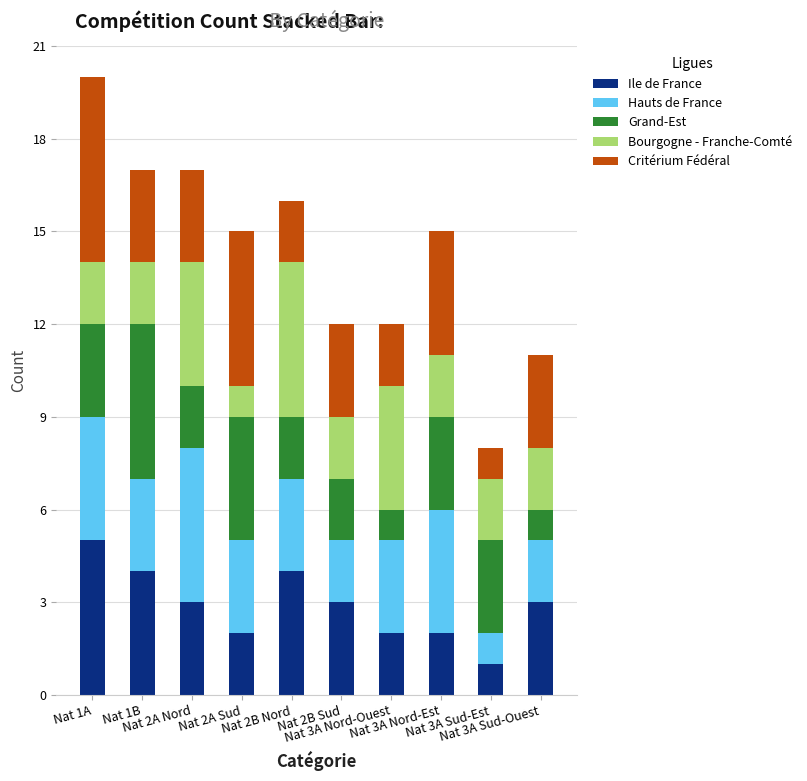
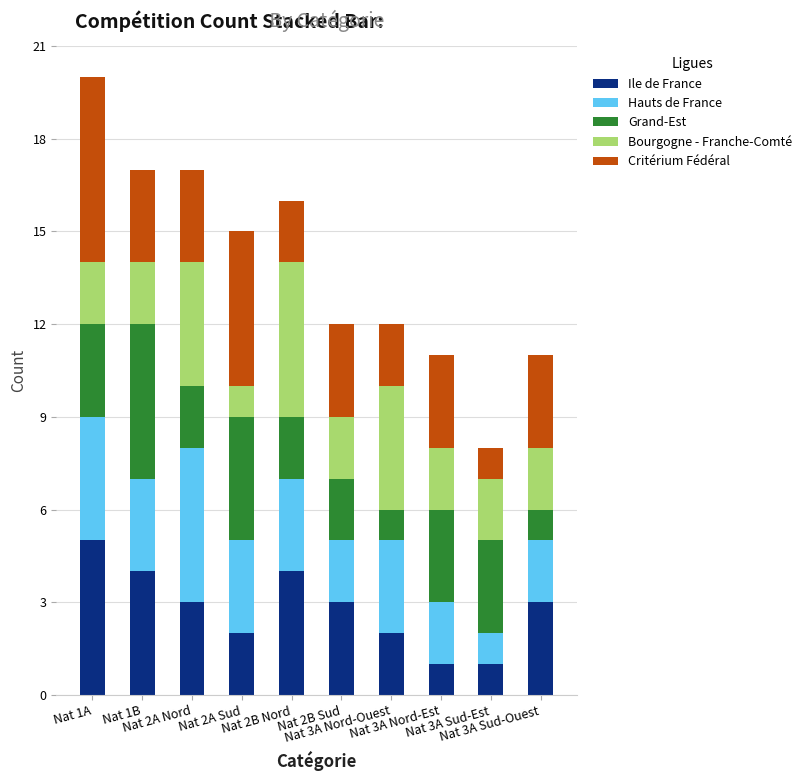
  {
    "Ile de France": {
      "Nat 1A": 5,
      "Nat 1B": 4,
      "Nat 2A Nord": 3,
      "Nat 2A Sud": 2,
      "Nat 2B Nord": 4,
      "Nat 2B Sud": 3,
      "Nat 3A Nord-Ouest": 2,
-     "Nat 3A Nord-Est": 2,
+     "Nat 3A Nord-Est": 1,
      "Nat 3A Sud-Est": 1,
      "Nat 3A Sud-Ouest": 3
    },
    "Hauts de France": {
      "Nat 1A": 4,
      "Nat 1B": 3,
      "Nat 2A Nord": 5,
      "Nat 2A Sud": 3,
      "Nat 2B Nord": 3,
      "Nat 2B Sud": 2,
      "Nat 3A Nord-Ouest": 3,
-     "Nat 3A Nord-Est": 4,
+     "Nat 3A Nord-Est": 2,
      "Nat 3A Sud-Est": 1,
      "Nat 3A Sud-Ouest": 2
    },
    "Grand-Est": {
      "Nat 1A": 3,
      "Nat 1B": 5,
      "Nat 2A Nord": 2,
      "Nat 2A Sud": 4,
      "Nat 2B Nord": 2,
      "Nat 2B Sud": 2,
      "Nat 3A Nord-Ouest": 1,
      "Nat 3A Nord-Est": 3,
      "Nat 3A Sud-Est": 3,
      "Nat 3A Sud-Ouest": 1
    },
    "Bourgogne - Franche-Comté": {
      "Nat 1A": 2,
      "Nat 1B": 2,
      "Nat 2A Nord": 4,
      "Nat 2A Sud": 1,
      "Nat 2B Nord": 5,
      "Nat 2B Sud": 2,
      "Nat 3A Nord-Ouest": 4,
      "Nat 3A Nord-Est": 2,
      "Nat 3A Sud-Est": 2,
      "Nat 3A Sud-Ouest": 2
    },
    "Critérium Fédéral": {
      "Nat 1A": 6,
      "Nat 1B": 3,
      "Nat 2A Nord": 3,
      "Nat 2A Sud": 5,
      "Nat 2B Nord": 2,
      "Nat 2B Sud": 3,
      "Nat 3A Nord-Ouest": 2,
-     "Nat 3A Nord-Est": 4,
+     "Nat 3A Nord-Est": 3,
      "Nat 3A Sud-Est": 1,
      "Nat 3A Sud-Ouest": 3
    }
  }
